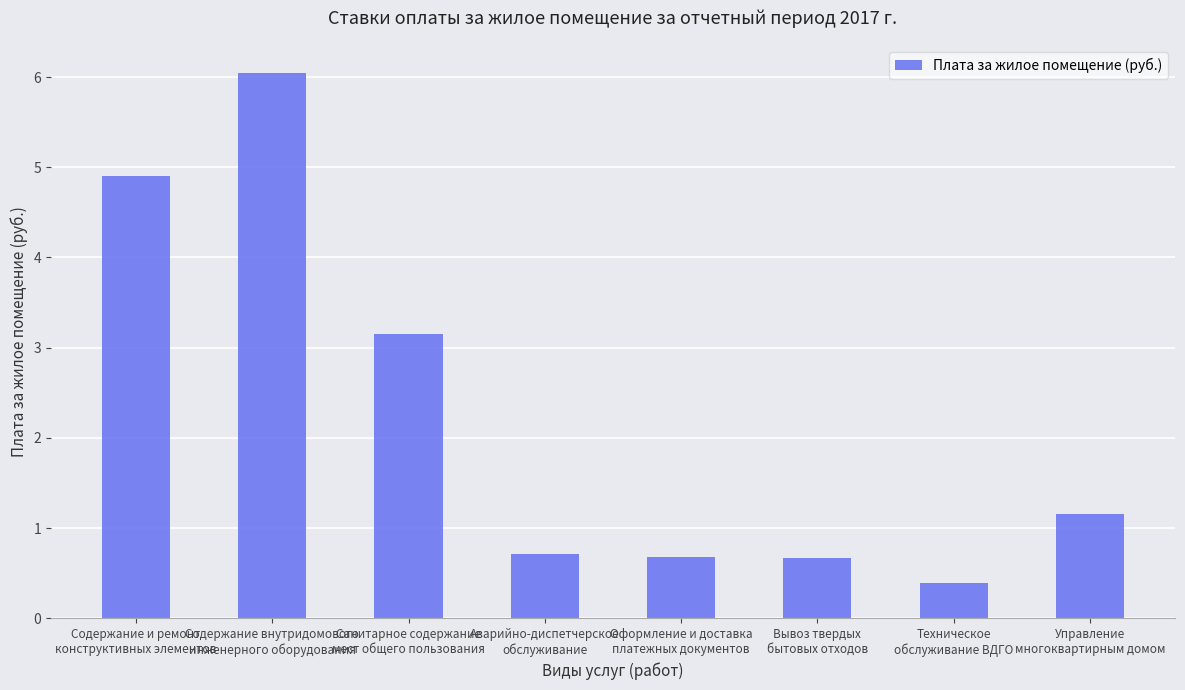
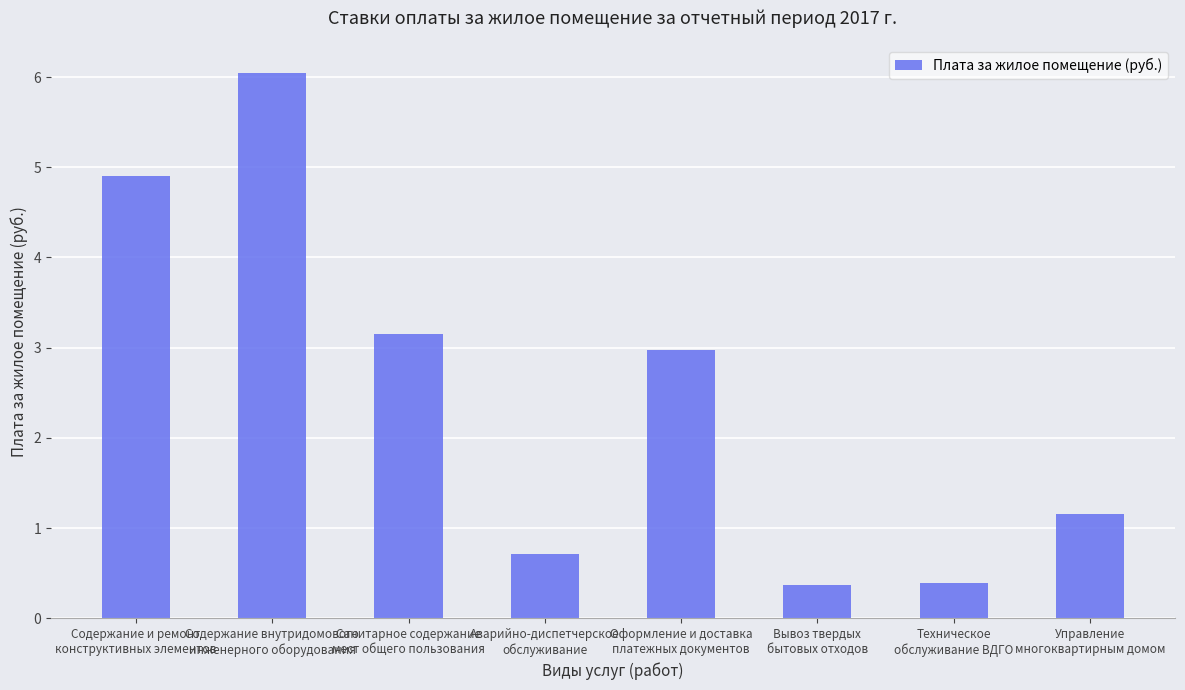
  {
    "Аварийно-диспетчерское обслуживание": 0.7,
-   "Оформление и доставка платежных документов": 0.7,
-   "Вывоз твердых бытовых отходов": 0.7,
+   "Оформление и доставка платежных документов": 3.0,
+   "Вывоз твердых бытовых отходов": 0.4,
    "Техническое обслуживание ВДГО": 0.4,
    "Управление многоквартирным домом": 1.2
  }
